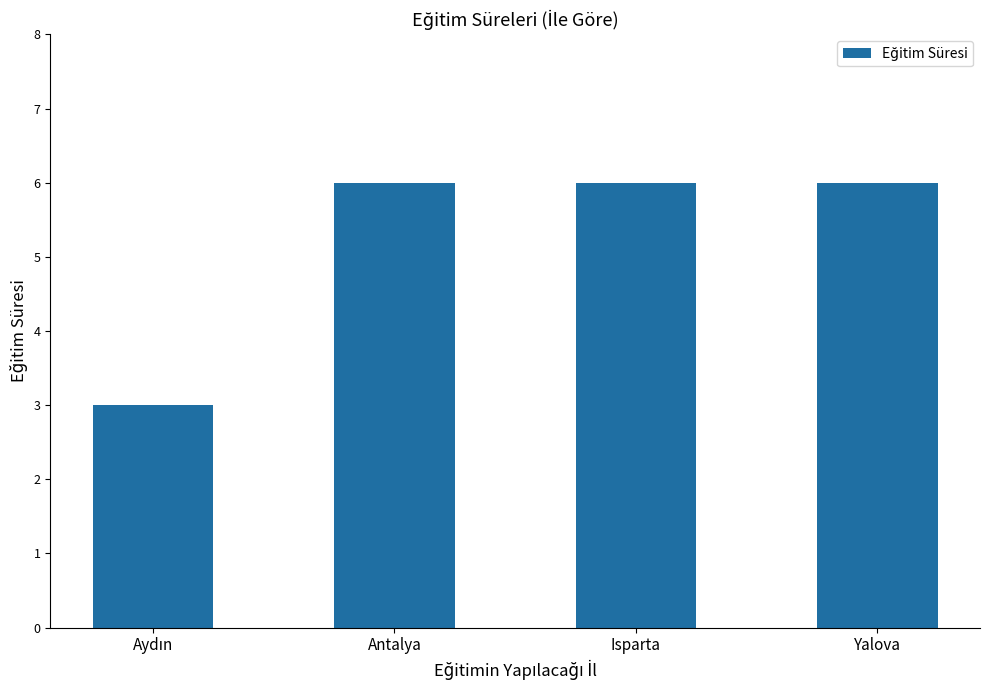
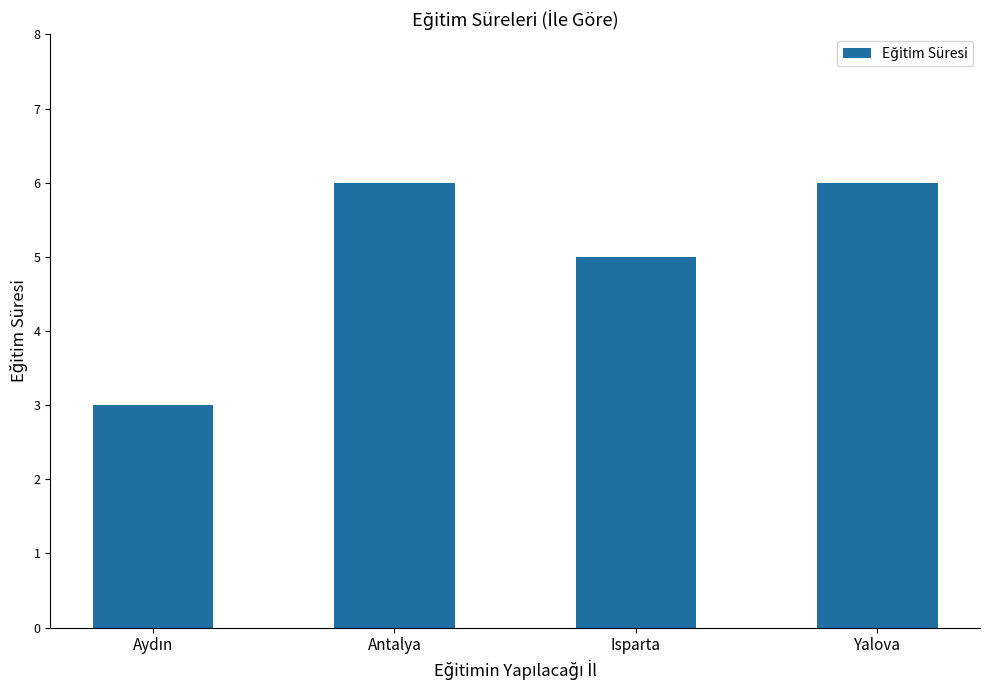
  {
    "Aydın": 3,
    "Antalya": 6,
-   "Isparta": 6,
+   "Isparta": 5,
    "Yalova": 6
  }
